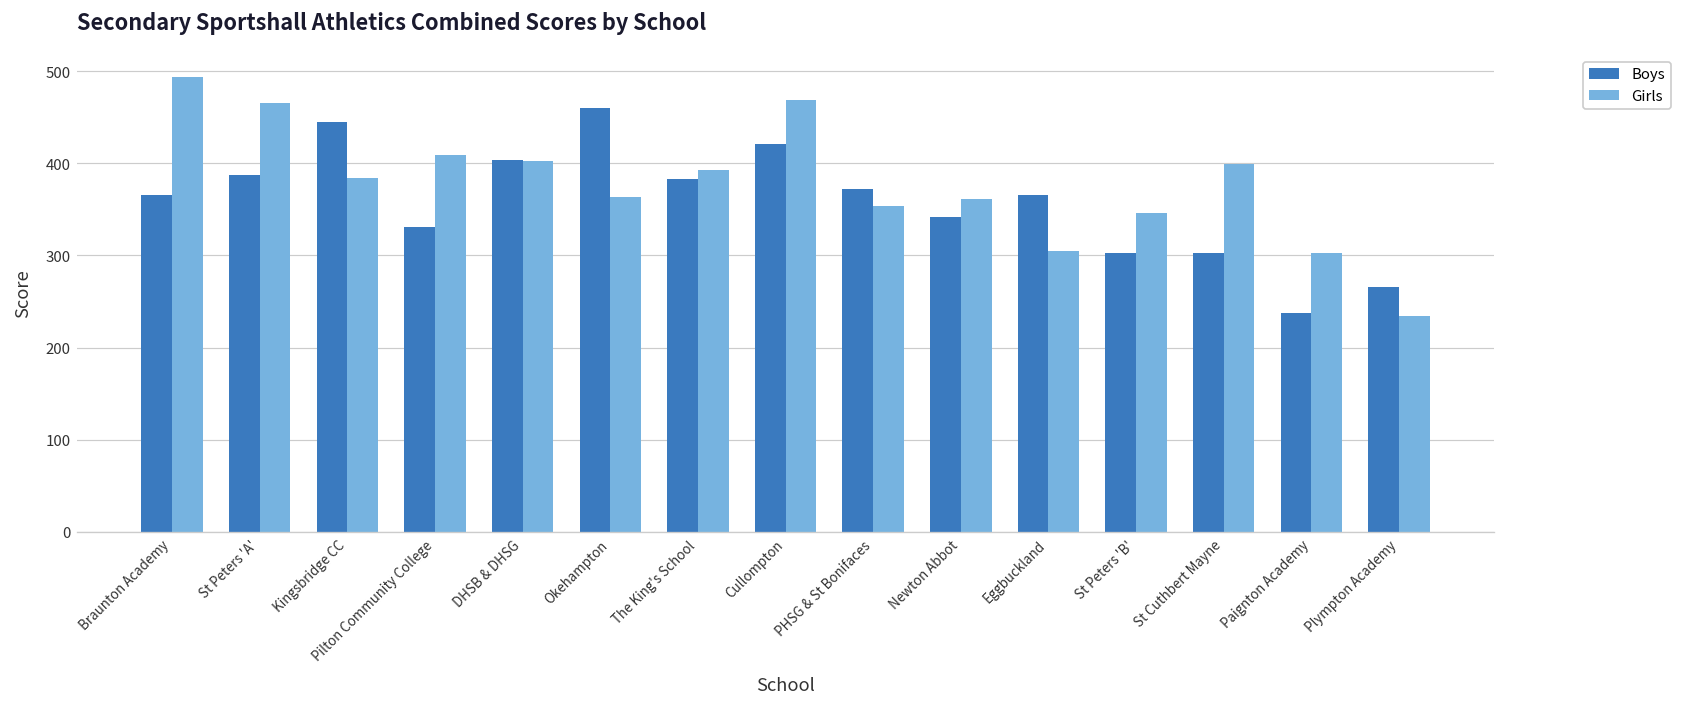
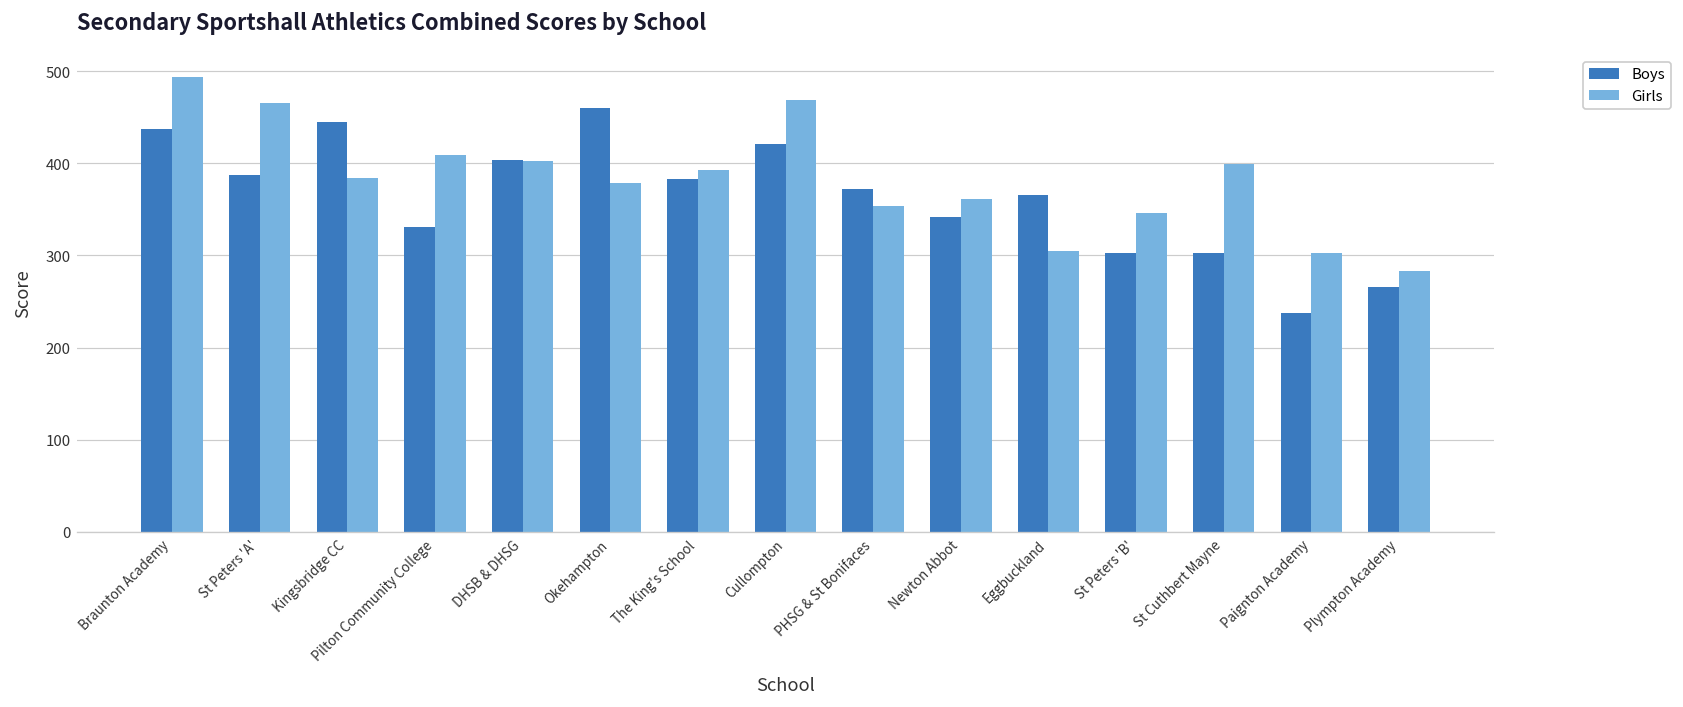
  {
    "Boys": {
-     "Braunton Academy": 370,
+     "Braunton Academy": 440,
      "St Peters 'A'": 390,
      "Kingsbridge CC": 450,
      "Pilton Community College": 330,
      "DHSB & DHSG": 400,
      "Okehampton": 460,
      "The King's School": 380,
      "Cullompton": 420,
      "PHSG & St Bonifaces": 370,
      "Newton Abbot": 340,
      "Eggbuckland": 370,
      "St Peters 'B'": 300,
      "St Cuthbert Mayne": 300,
      "Paignton Academy": 240,
      "Plympton Academy": 270
    },
    "Girls": {
      "Braunton Academy": 490,
      "St Peters 'A'": 470,
      "Kingsbridge CC": 380,
      "Pilton Community College": 410,
      "DHSB & DHSG": 400,
-     "Okehampton": 360,
+     "Okehampton": 380,
      "The King's School": 390,
      "Cullompton": 470,
      "PHSG & St Bonifaces": 350,
      "Newton Abbot": 360,
      "Eggbuckland": 310,
      "St Peters 'B'": 350,
      "St Cuthbert Mayne": 400,
      "Paignton Academy": 300,
-     "Plympton Academy": 230
+     "Plympton Academy": 280
    }
  }
